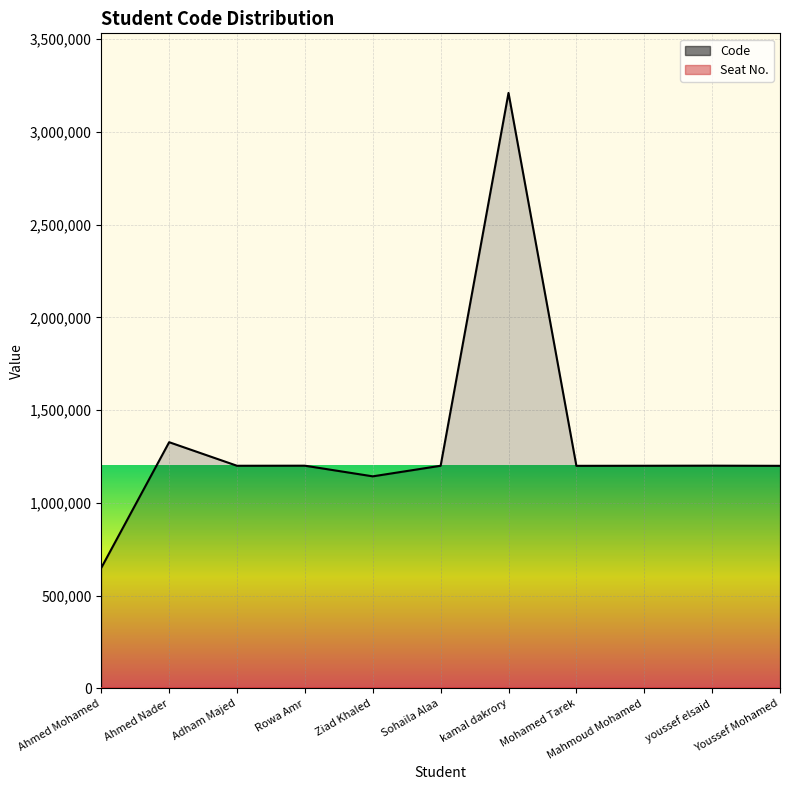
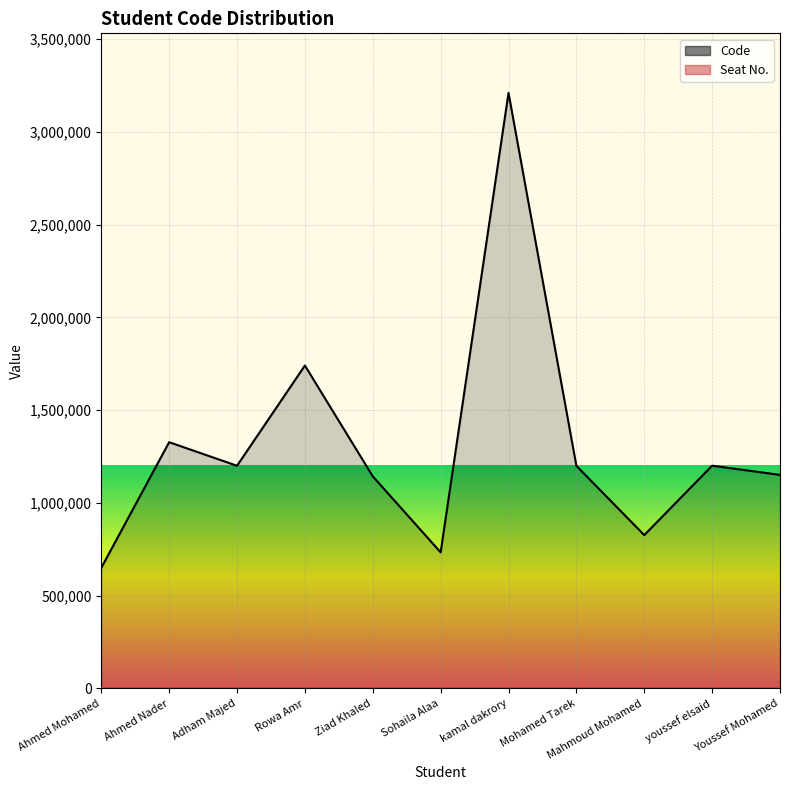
  {
    "Code": {
      "Ahmed Mohamed": "650,000",
      "Ahmed Nader": "1,330,000",
      "Adham Majed": "1,200,000",
-     "Rowa Amr": "1,200,000",
+     "Rowa Amr": "1,740,000",
      "Ziad Khaled": "1,140,000",
-     "Sohaila Alaa": "1,200,000",
+     "Sohaila Alaa": "730,000",
      "kamal dakrory": "3,210,000",
      "Mohamed Tarek": "1,200,000",
-     "Mahmoud Mohamed": "1,200,000",
+     "Mahmoud Mohamed": "830,000",
      "youssef elsaid": "1,200,000",
-     "Youssef Mohamed": "1,200,000"
+     "Youssef Mohamed": "1,150,000"
    },
    "Seat No.": {
      "Ahmed Mohamed": "0",
      "Ahmed Nader": "0",
      "Adham Majed": "0",
      "Rowa Amr": "0",
      "Ziad Khaled": "0",
      "Sohaila Alaa": "0",
      "kamal dakrory": "0",
      "Mohamed Tarek": "0",
      "Mahmoud Mohamed": "0",
      "youssef elsaid": "0",
      "Youssef Mohamed": "0"
    }
  }
